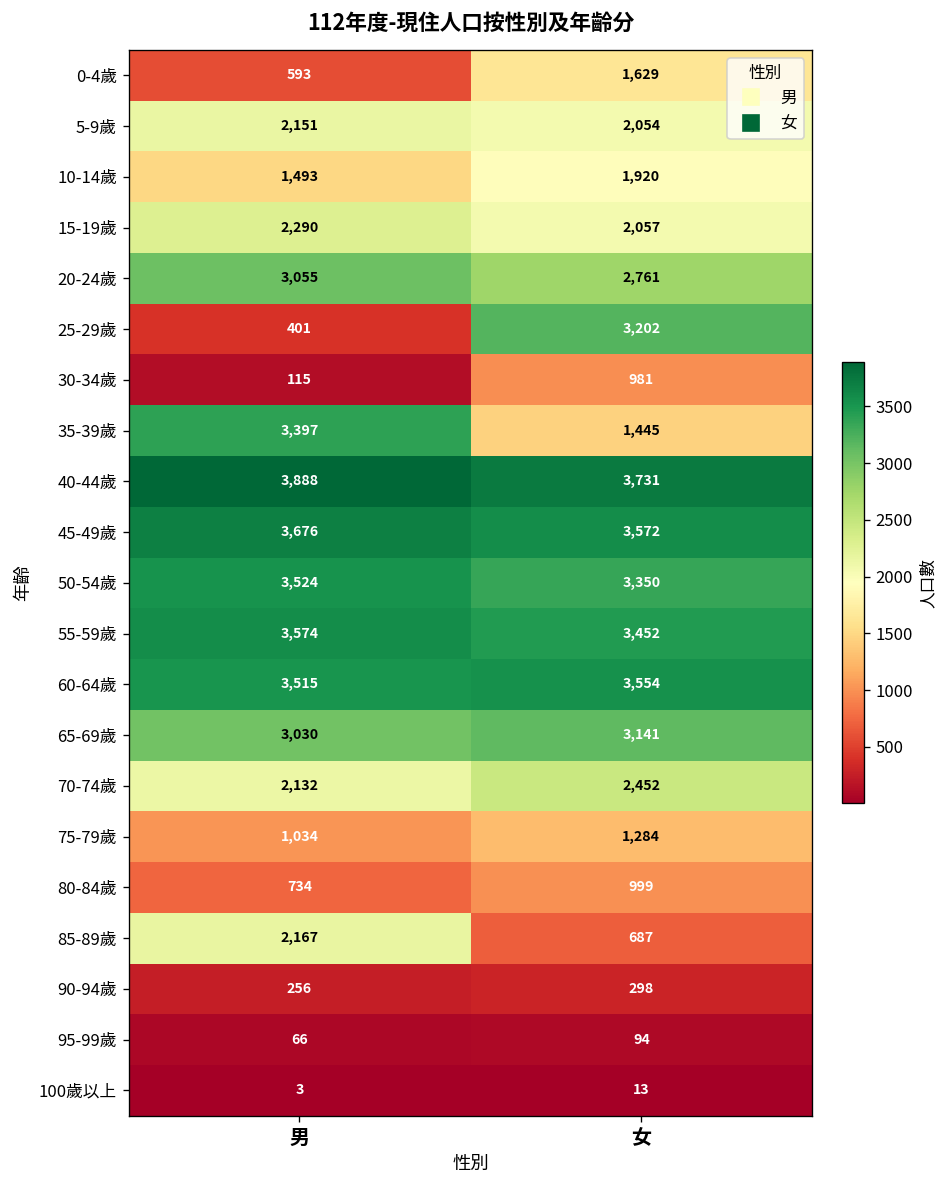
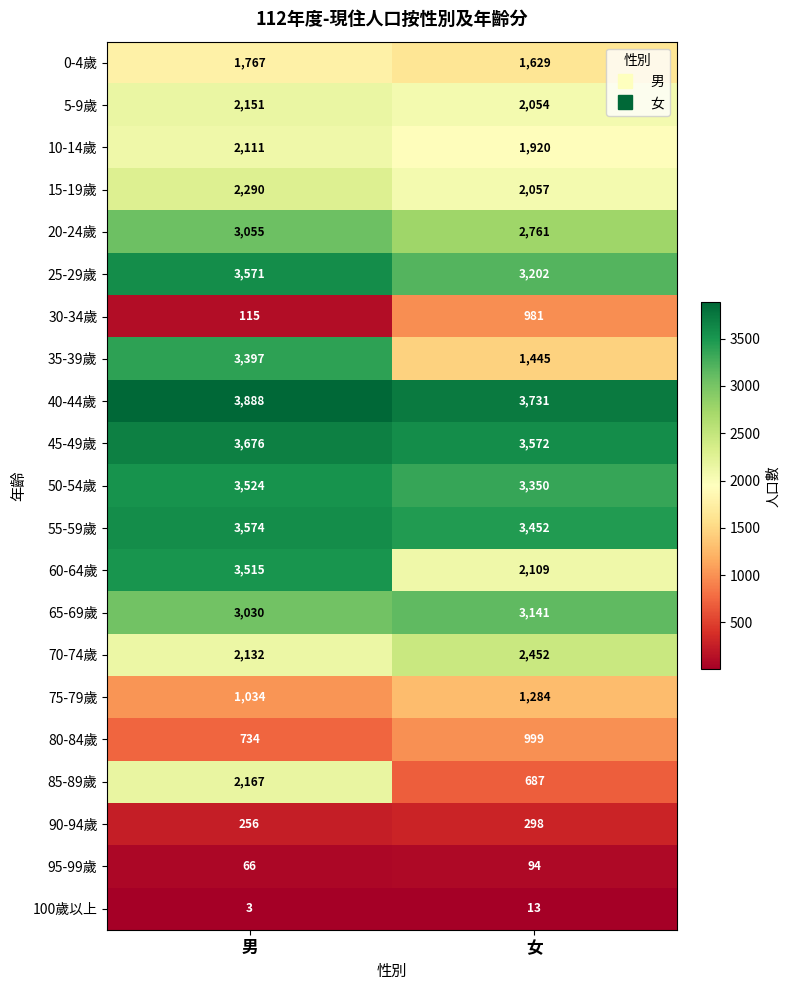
  {
    "0-4歲": {
-     "男": "593",
+     "男": "1,767",
      "女": "1,629"
    },
    "5-9歲": {
      "男": "2,151",
      "女": "2,054"
    },
    "10-14歲": {
-     "男": "1,493",
+     "男": "2,111",
      "女": "1,920"
    },
    "15-19歲": {
      "男": "2,290",
      "女": "2,057"
    },
    "20-24歲": {
      "男": "3,055",
      "女": "2,761"
    },
    "25-29歲": {
-     "男": "401",
+     "男": "3,571",
      "女": "3,202"
    },
    "30-34歲": {
      "男": "115",
      "女": "981"
    },
    "35-39歲": {
      "男": "3,397",
      "女": "1,445"
    },
    "40-44歲": {
      "男": "3,888",
      "女": "3,731"
    },
    "45-49歲": {
      "男": "3,676",
      "女": "3,572"
    },
    "50-54歲": {
      "男": "3,524",
      "女": "3,350"
    },
    "55-59歲": {
      "男": "3,574",
      "女": "3,452"
    },
    "60-64歲": {
      "男": "3,515",
-     "女": "3,554"
+     "女": "2,109"
    },
    "65-69歲": {
      "男": "3,030",
      "女": "3,141"
    },
    "70-74歲": {
      "男": "2,132",
      "女": "2,452"
    },
    "75-79歲": {
      "男": "1,034",
      "女": "1,284"
    },
    "80-84歲": {
      "男": "734",
      "女": "999"
    },
    "85-89歲": {
      "男": "2,167",
      "女": "687"
    },
    "90-94歲": {
      "男": "256",
      "女": "298"
    },
    "95-99歲": {
      "男": "66",
      "女": "94"
    },
    "100歲以上": {
      "男": "3",
      "女": "13"
    }
  }
